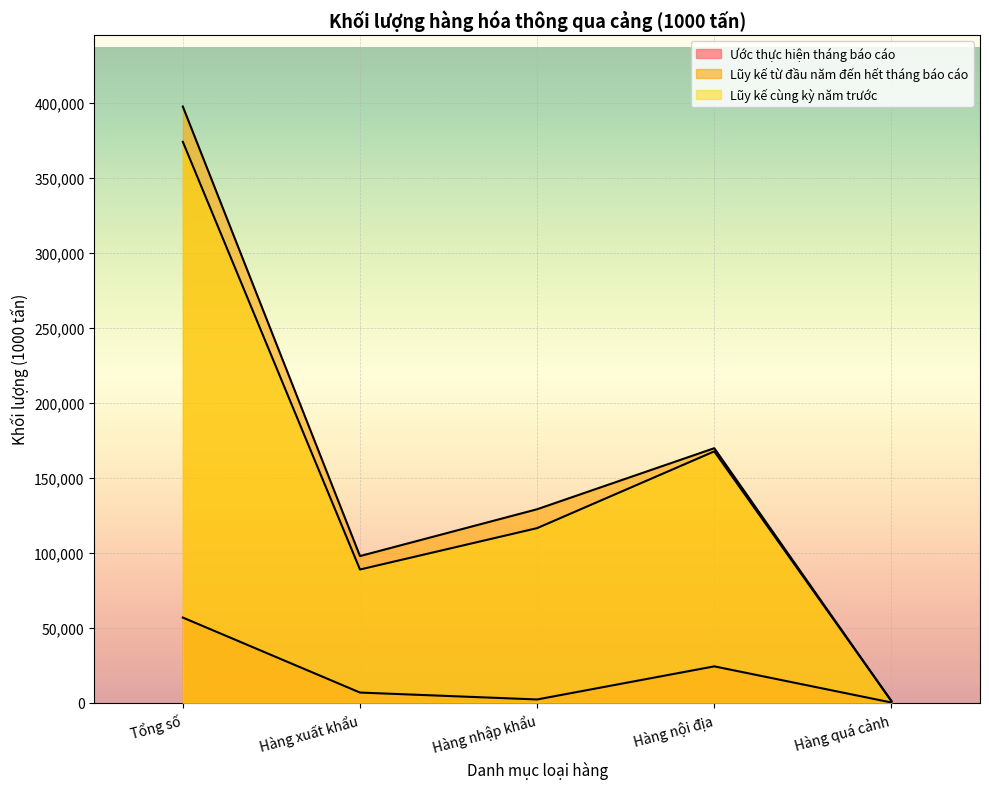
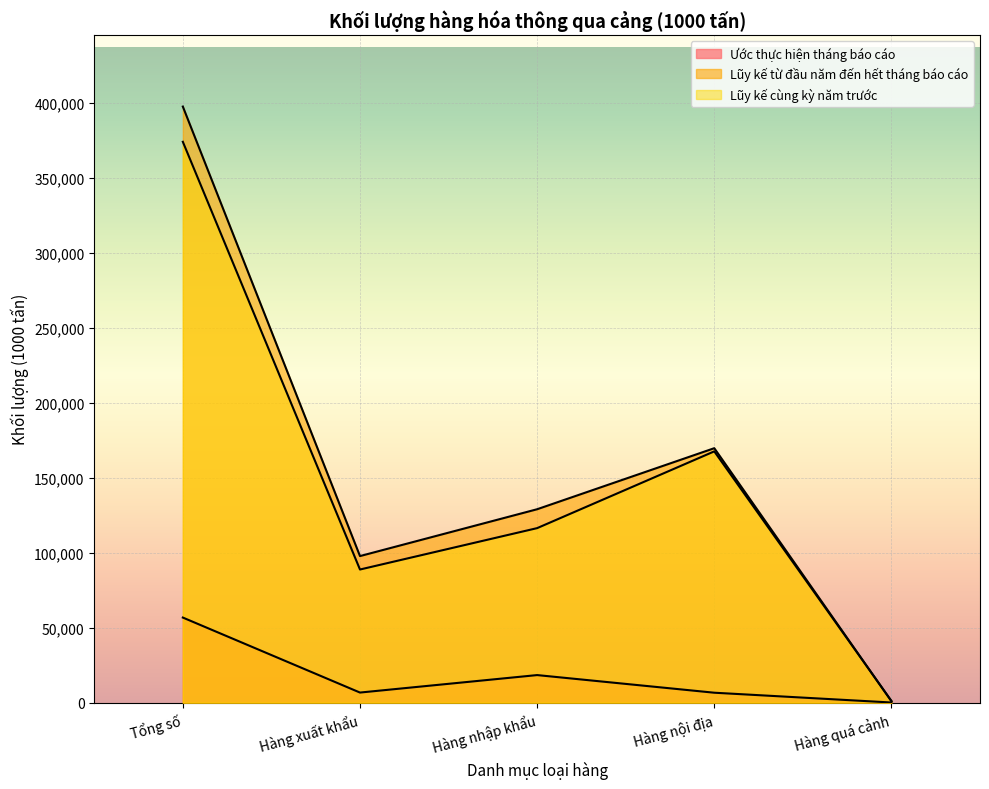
  {
    "Ước thực hiện tháng báo cáo": {
      "Tổng số": "57,000",
      "Hàng xuất khẩu": "7,000",
-     "Hàng nhập khẩu": "2,000",
-     "Hàng nội địa": "24,000"
+     "Hàng nhập khẩu": "18,000",
+     "Hàng nội địa": "7,000"
    }
  }
